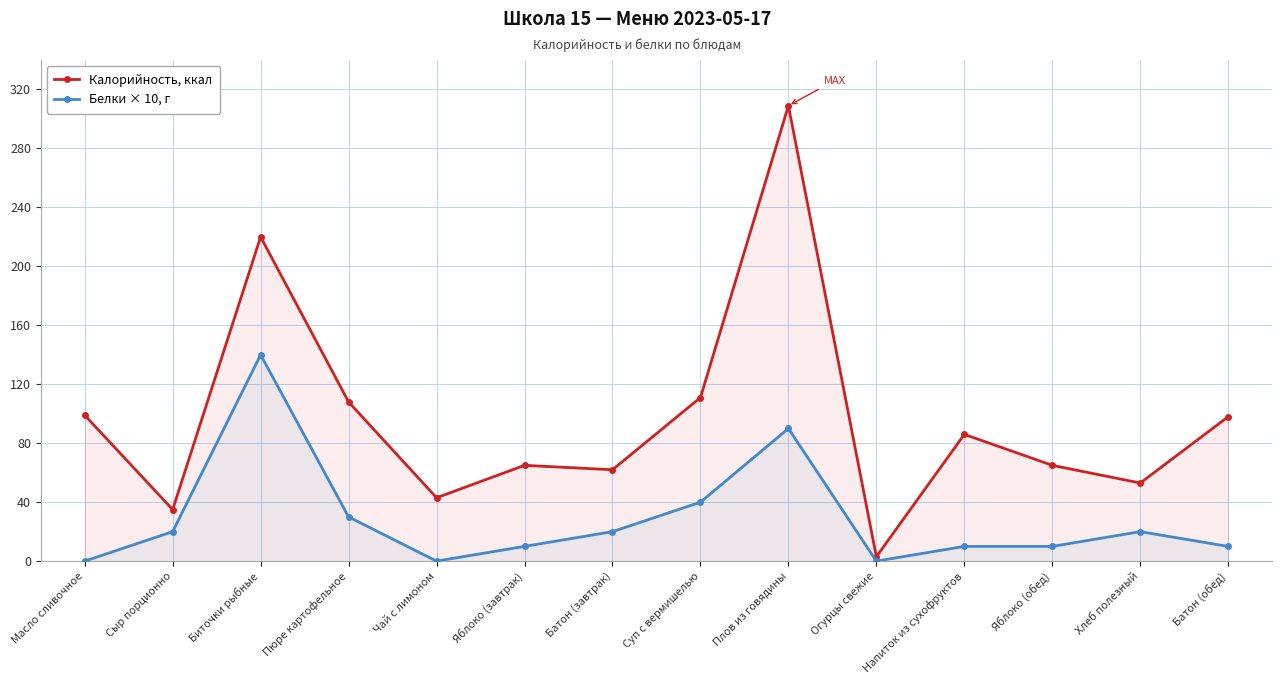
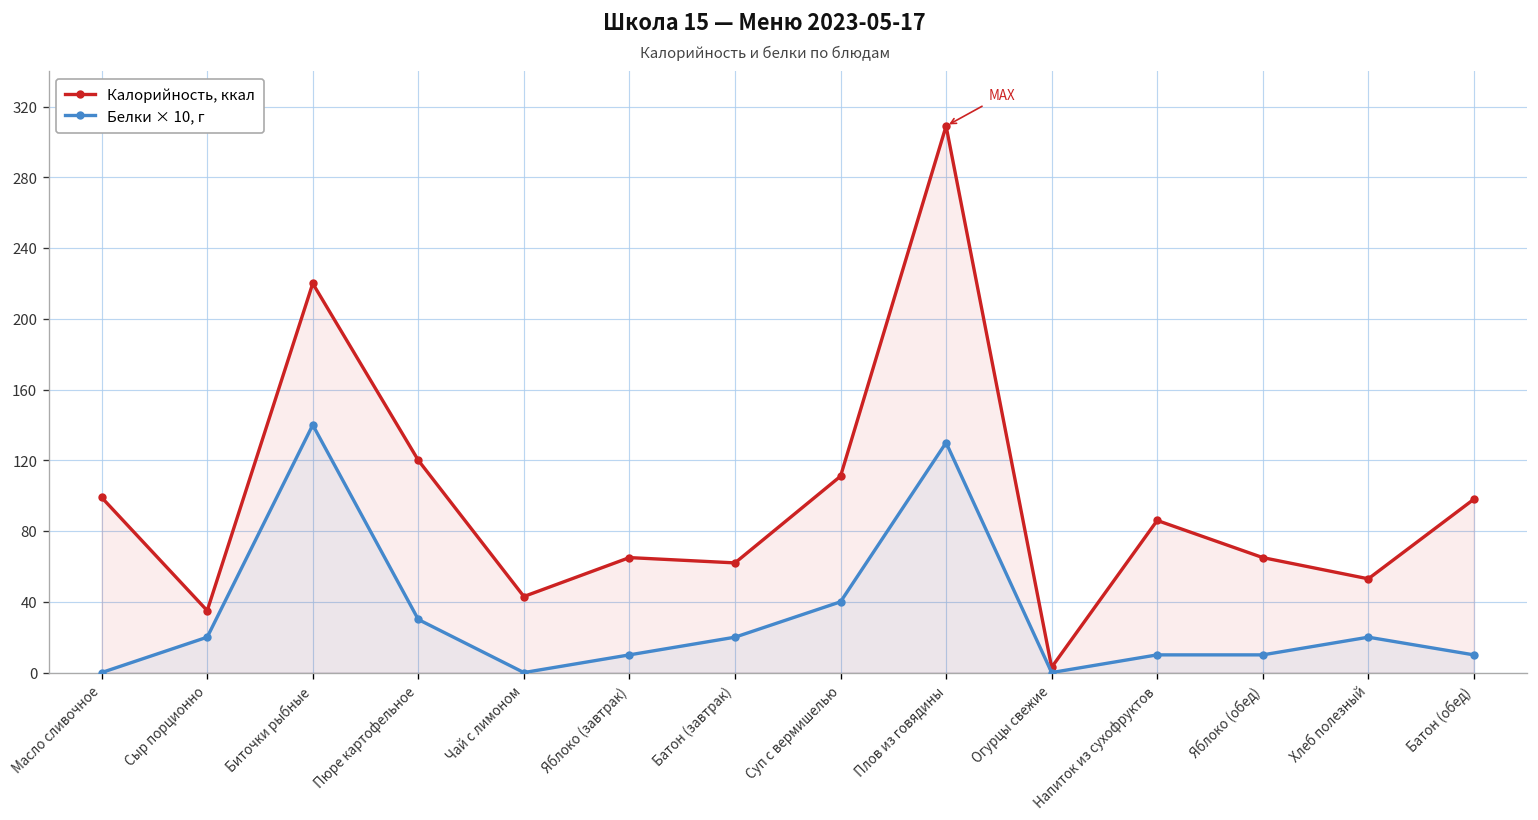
  {
    "Калорийность, ккал": {
      "Масло сливочное": 99,
      "Сыр порционно": 35,
      "Биточки рыбные": 220,
-     "Пюре картофельное": 108,
+     "Пюре картофельное": 120,
      "Чай с лимоном": 43,
      "Яблоко (завтрак)": 65,
      "Батон (завтрак)": 62,
      "Суп с вермишелью": 111,
      "Плов из говядины": 309,
      "Огурцы свежие": 3,
      "Напиток из сухофруктов": 86,
      "Яблоко (обед)": 65,
      "Хлеб полезный": 53,
      "Батон (обед)": 98
    },
    "Белки × 10, г": {
      "Масло сливочное": 0,
      "Сыр порционно": 20,
      "Биточки рыбные": 140,
      "Пюре картофельное": 30,
      "Чай с лимоном": 0,
      "Яблоко (завтрак)": 10,
      "Батон (завтрак)": 20,
      "Суп с вермишелью": 40,
-     "Плов из говядины": 90,
+     "Плов из говядины": 130,
      "Огурцы свежие": 0,
      "Напиток из сухофруктов": 10,
      "Яблоко (обед)": 10,
      "Хлеб полезный": 20,
      "Батон (обед)": 10
    }
  }
